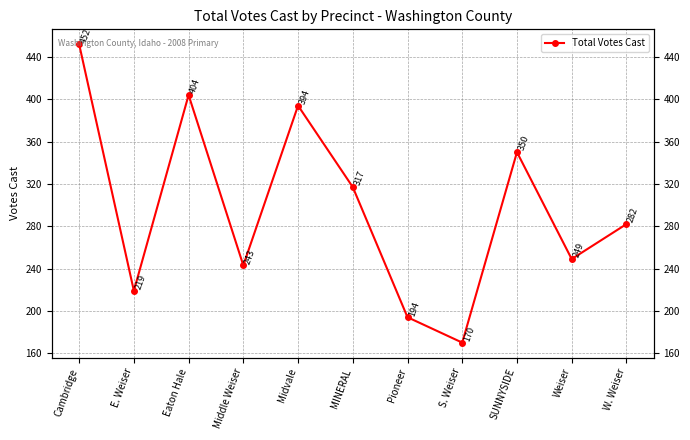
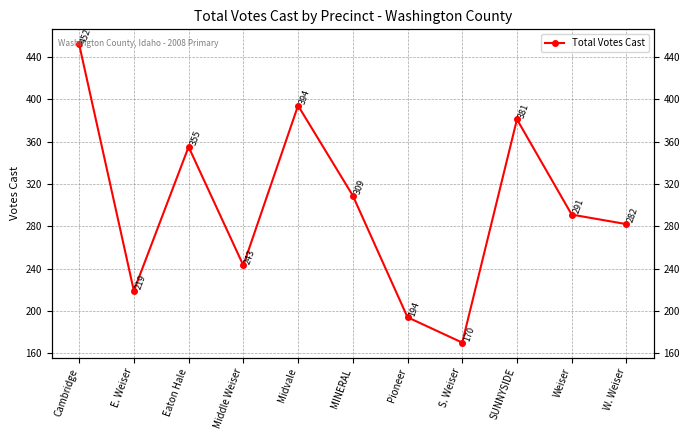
  {
    "E. Weiser": 219,
-   "Eaton Hale": 404,
+   "Eaton Hale": 355,
    "Middle Weiser": 243,
    "Midvale": 394,
-   "MINERAL": 317,
+   "MINERAL": 309,
    "Pioneer": 194,
    "S. Weiser": 170,
-   "SUNNYSIDE": 350,
-   "Weiser": 249,
+   "SUNNYSIDE": 381,
+   "Weiser": 291,
    "W. Weiser": 282
  }
